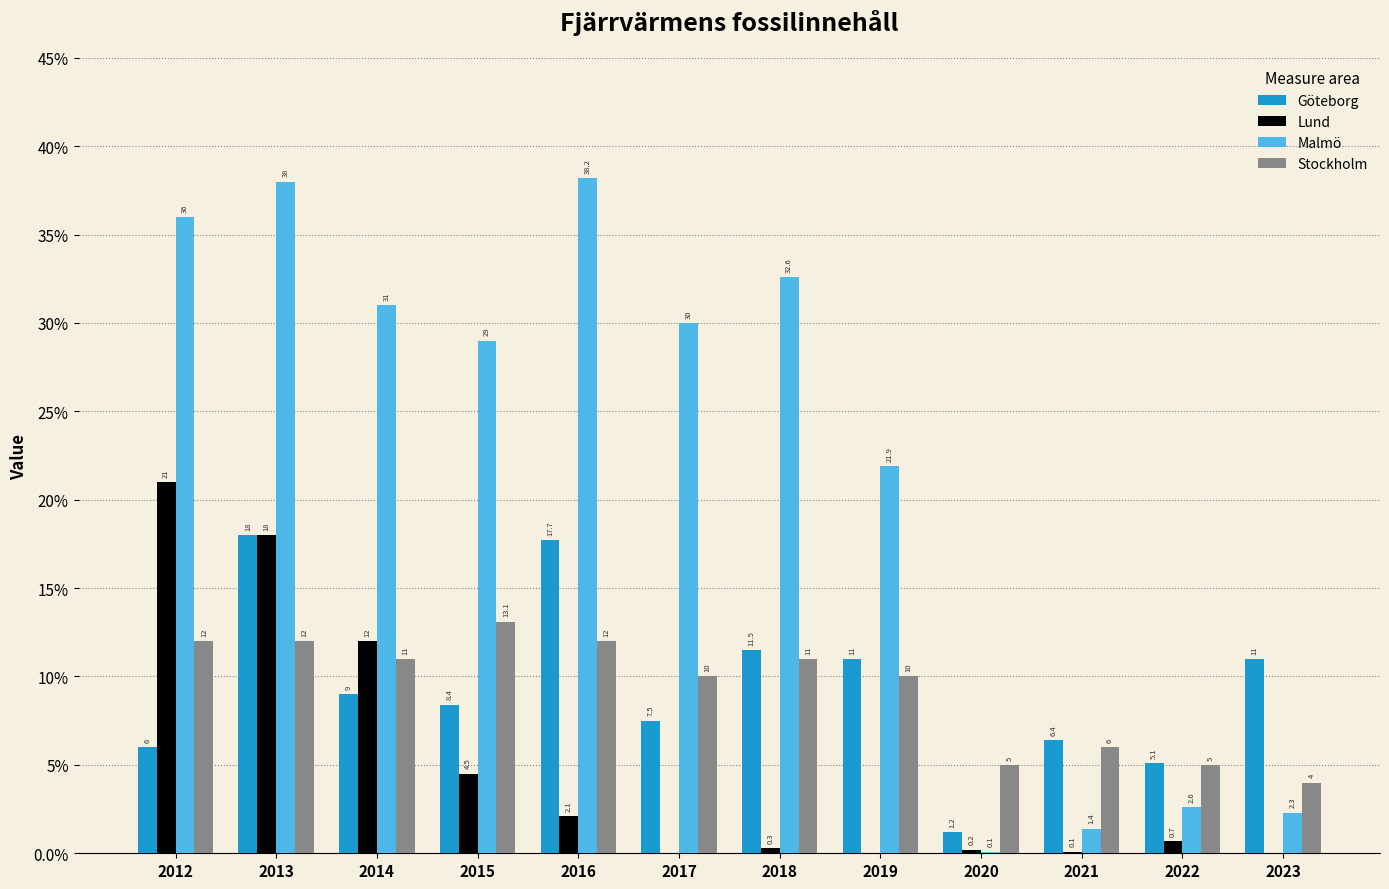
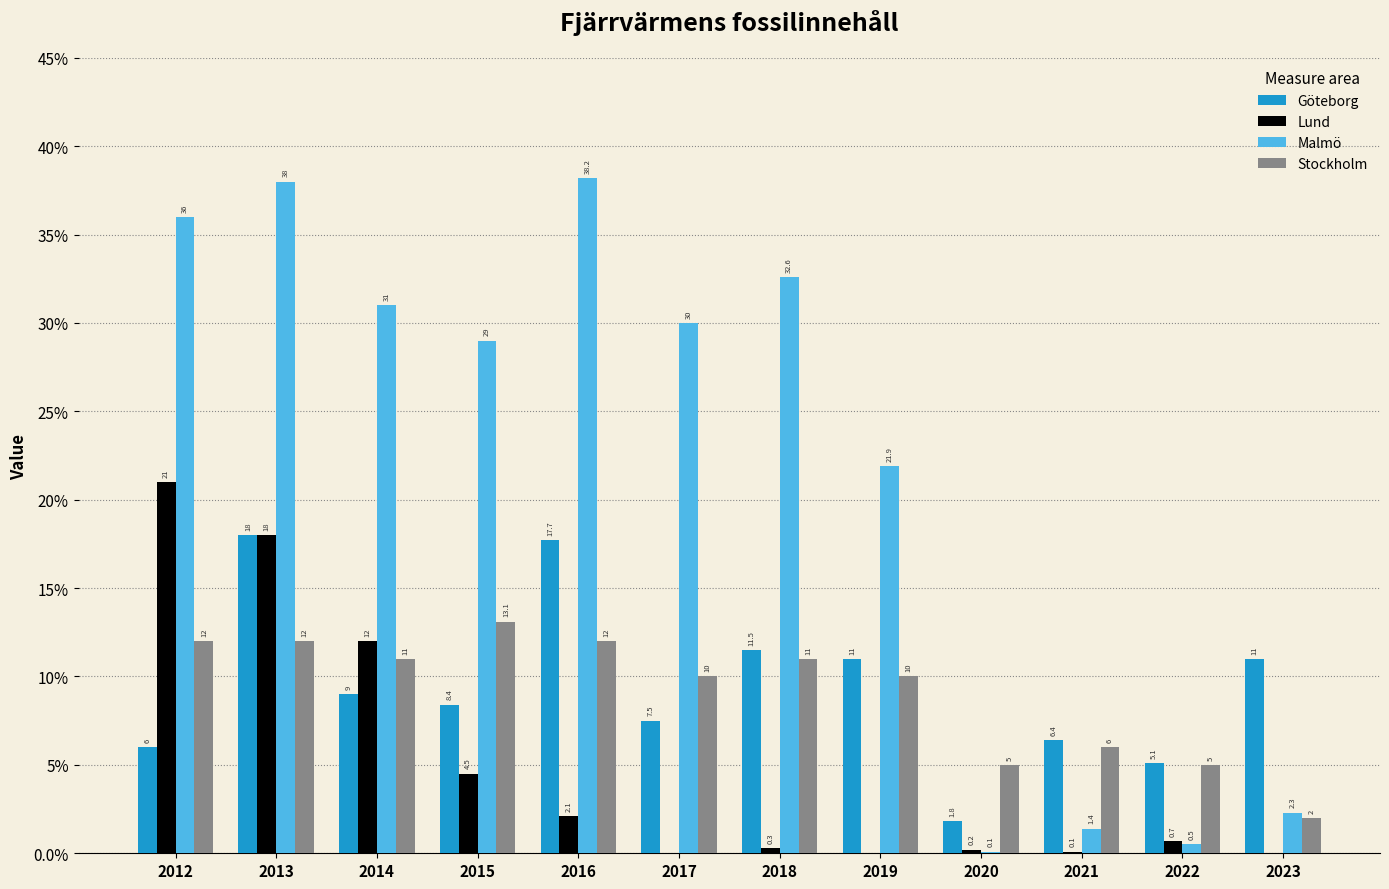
  {
    "Göteborg": {
      "2012": 6,
      "2013": 18,
      "2014": 9,
      "2015": 8.4,
      "2016": 17.7,
      "2017": 7.5,
      "2018": 11.5,
      "2019": 11,
-     "2020": 1.2,
+     "2020": 1.8,
      "2021": 6.4,
      "2022": 5.1,
      "2023": 11
    },
    "Lund": {
      "2012": 21,
      "2013": 18,
      "2014": 12,
      "2015": 4.5,
      "2016": 2.1,
      "2018": 0.3,
      "2020": 0.2,
      "2021": 0.1,
      "2022": 0.7
    },
    "Malmö": {
      "2012": 36,
      "2013": 38,
      "2014": 31,
      "2015": 29,
      "2016": 38.2,
      "2017": 30,
      "2018": 32.6,
      "2019": 21.9,
      "2020": 0.1,
      "2021": 1.4,
-     "2022": 2.6,
+     "2022": 0.5,
      "2023": 2.3
    },
    "Stockholm": {
      "2012": 12,
      "2013": 12,
      "2014": 11,
      "2015": 13.1,
      "2016": 12,
      "2017": 10,
      "2018": 11,
      "2019": 10,
      "2020": 5,
      "2021": 6,
      "2022": 5,
-     "2023": 4
+     "2023": 2
    }
  }
